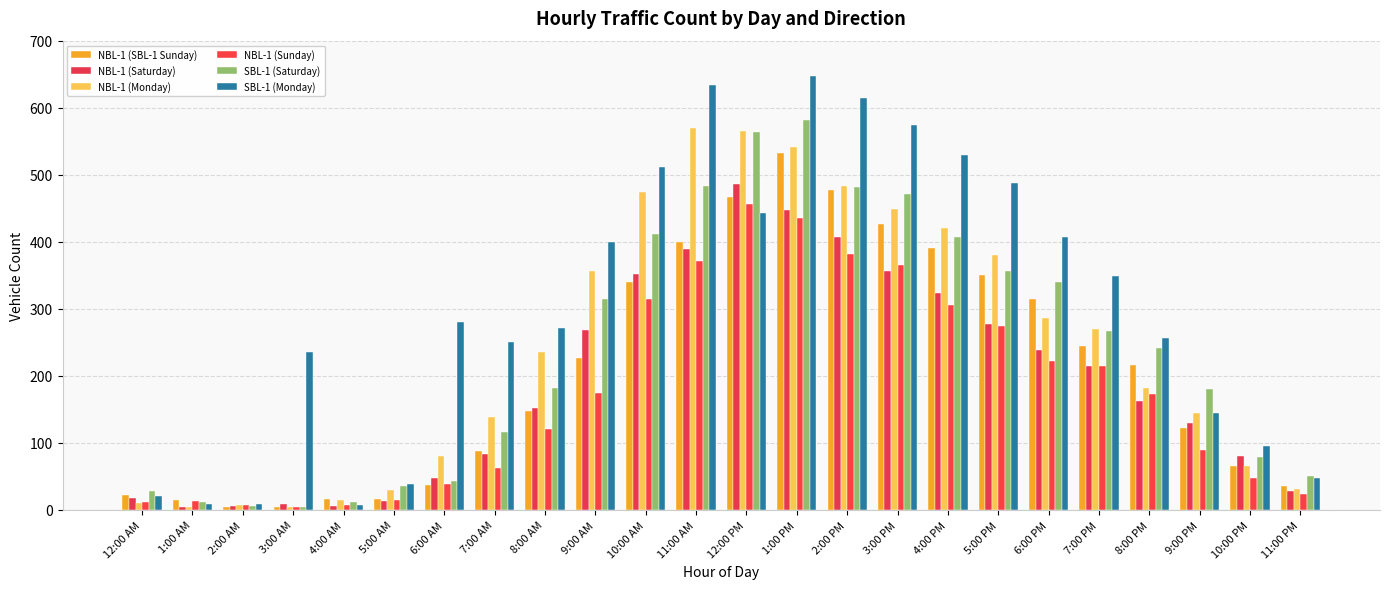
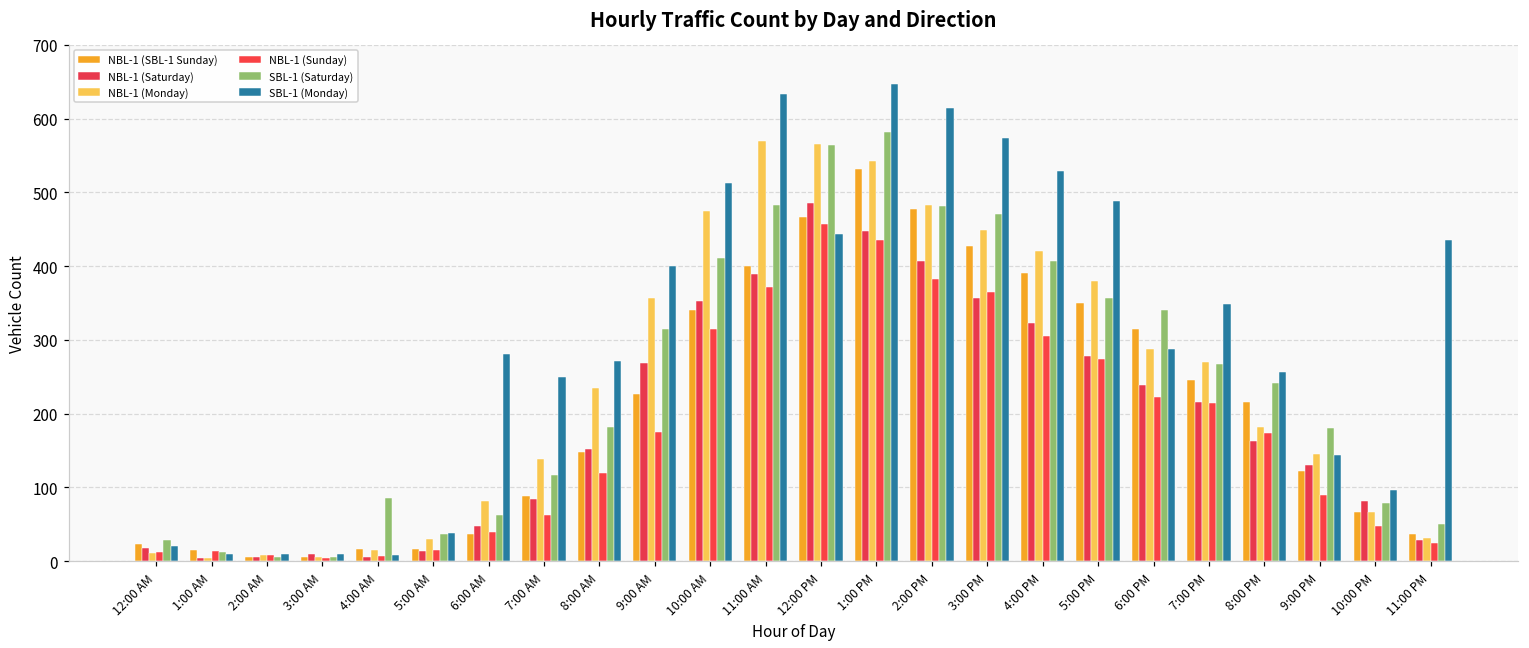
  {
    "SBL-1 (Saturday)": {
      "12:00 AM": 30,
      "1:00 AM": 10,
      "2:00 AM": 10,
      "3:00 AM": 10,
-     "4:00 AM": 10,
+     "4:00 AM": 90,
      "5:00 AM": 40,
-     "6:00 AM": 40,
+     "6:00 AM": 60,
      "7:00 AM": 120,
      "8:00 AM": 180,
      "9:00 AM": 310,
      "10:00 AM": 410,
      "11:00 AM": 480,
      "12:00 PM": 560,
      "1:00 PM": 580,
      "2:00 PM": 480,
      "3:00 PM": 470,
      "4:00 PM": 410,
      "5:00 PM": 360,
      "6:00 PM": 340,
      "7:00 PM": 270,
      "8:00 PM": 240,
      "9:00 PM": 180,
      "10:00 PM": 80,
      "11:00 PM": 50
    },
    "SBL-1 (Monday)": {
      "12:00 AM": 20,
      "1:00 AM": 10,
      "2:00 AM": 10,
-     "3:00 AM": 240,
+     "3:00 AM": 10,
      "4:00 AM": 10,
      "5:00 AM": 40,
      "6:00 AM": 280,
      "7:00 AM": 250,
      "8:00 AM": 270,
      "9:00 AM": 400,
      "10:00 AM": 510,
      "11:00 AM": 630,
      "12:00 PM": 440,
      "1:00 PM": 650,
      "2:00 PM": 620,
      "3:00 PM": 570,
      "4:00 PM": 530,
      "5:00 PM": 490,
-     "6:00 PM": 410,
+     "6:00 PM": 290,
      "7:00 PM": 350,
      "8:00 PM": 260,
      "9:00 PM": 140,
      "10:00 PM": 100,
-     "11:00 PM": 50
+     "11:00 PM": 440
    }
  }
